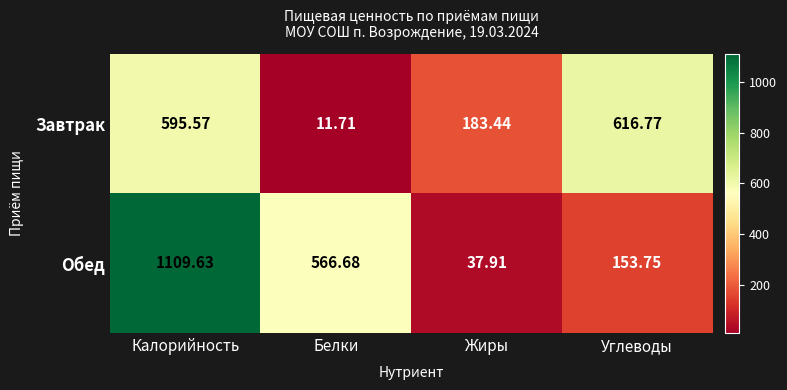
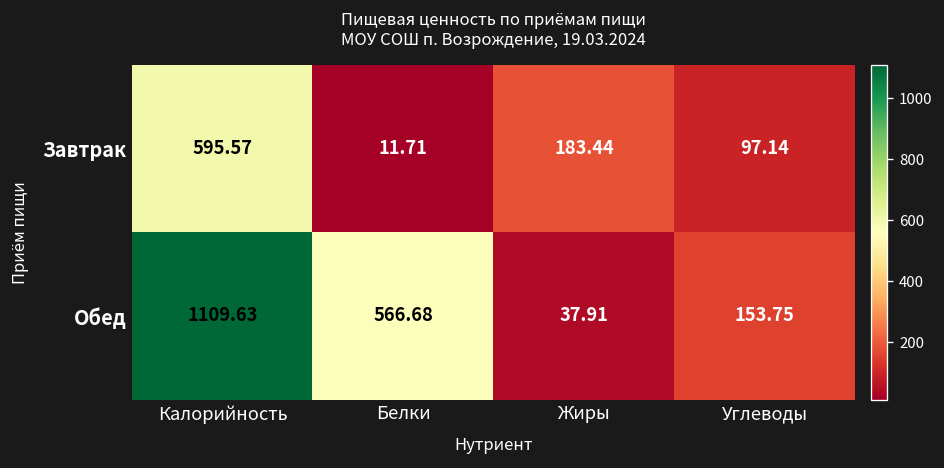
  {
    "Завтрак": {
      "Калорийность": 595.57,
      "Белки": 11.71,
      "Жиры": 183.44,
-     "Углеводы": 616.77
+     "Углеводы": 97.14
    },
    "Обед": {
      "Калорийность": 1109.63,
      "Белки": 566.68,
      "Жиры": 37.91,
      "Углеводы": 153.75
    }
  }
